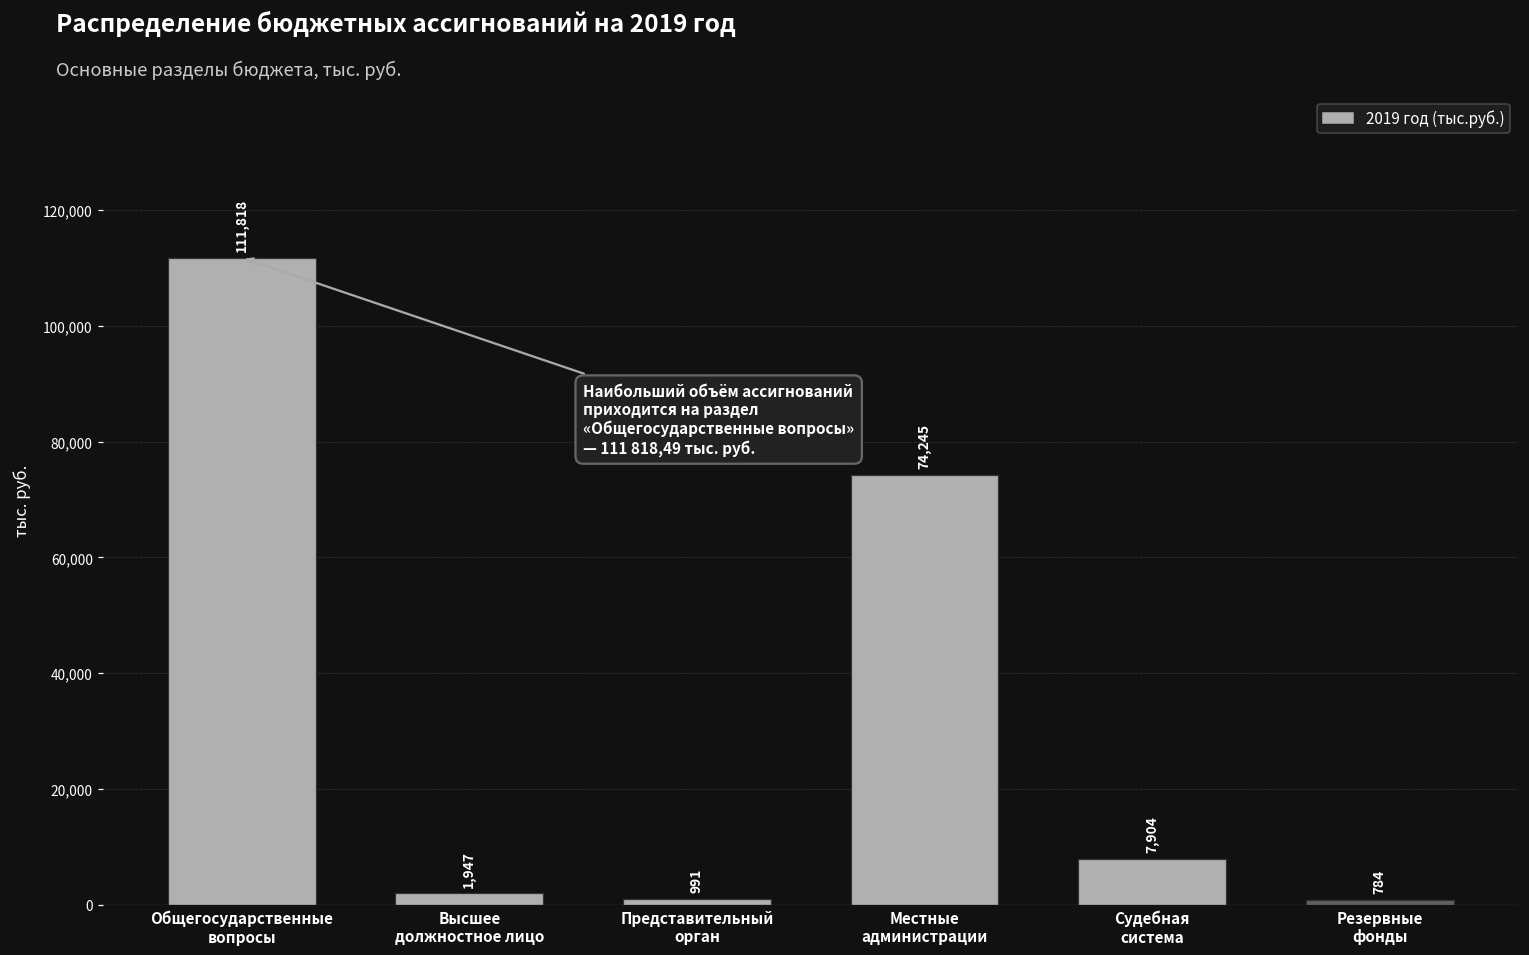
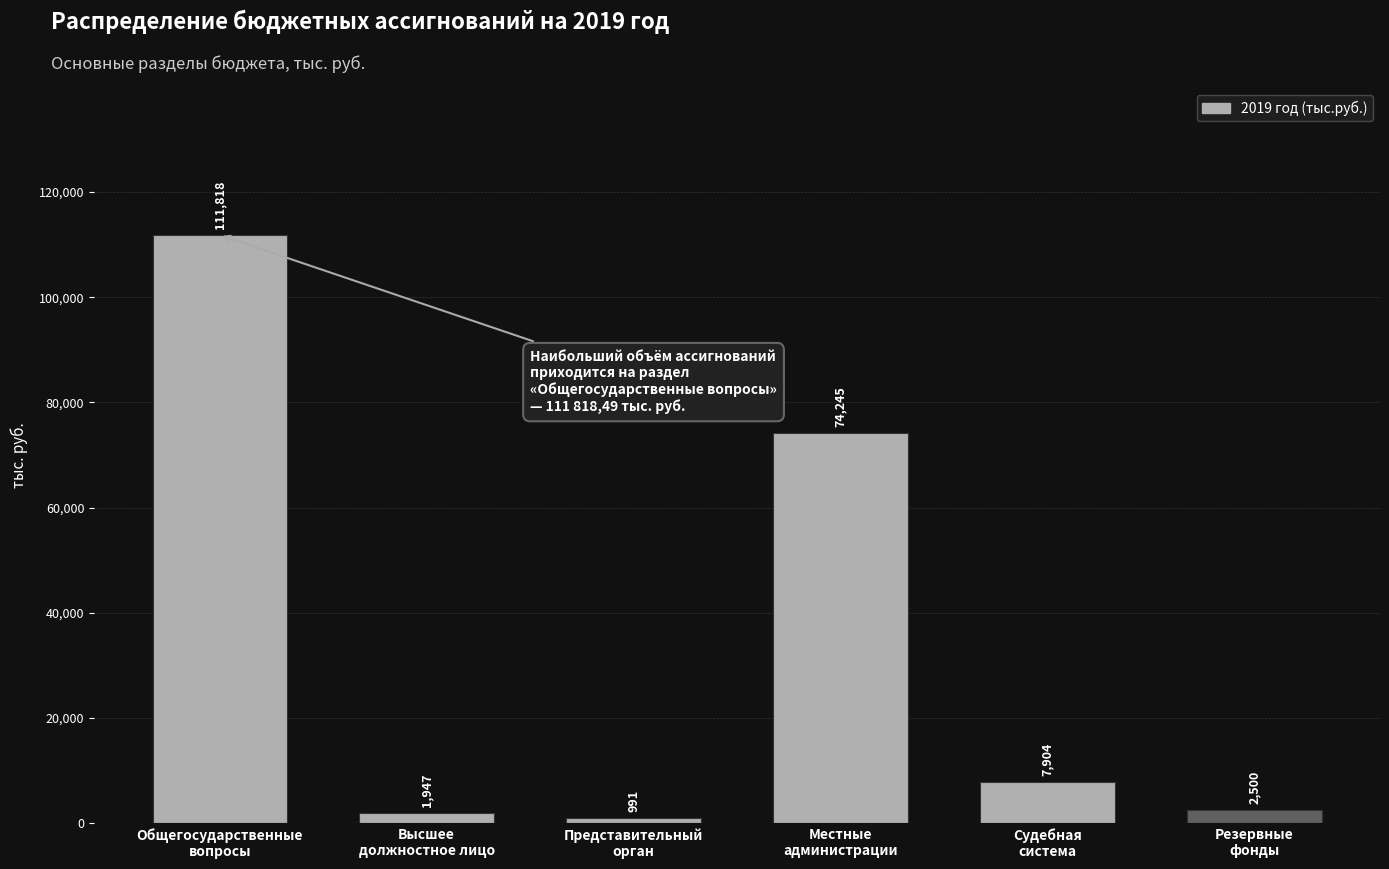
  {
    "Общегосударственные вопросы": "111,818",
    "Высшее должностное лицо": "1,947",
    "Представительный орган": "991",
    "Местные администрации": "74,245",
    "Судебная система": "7,904",
-   "Резервные фонды": "784"
+   "Резервные фонды": "2,500"
  }
